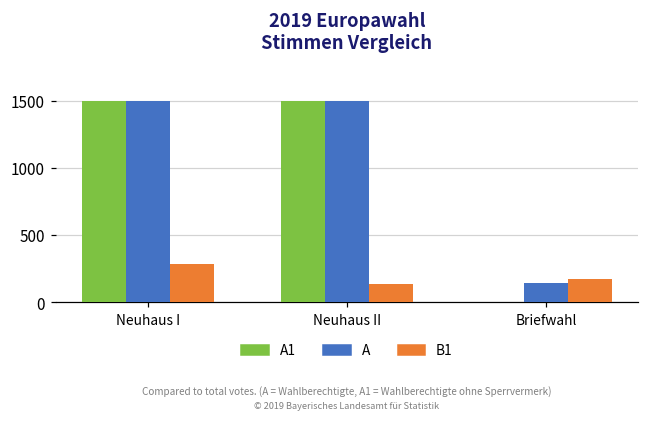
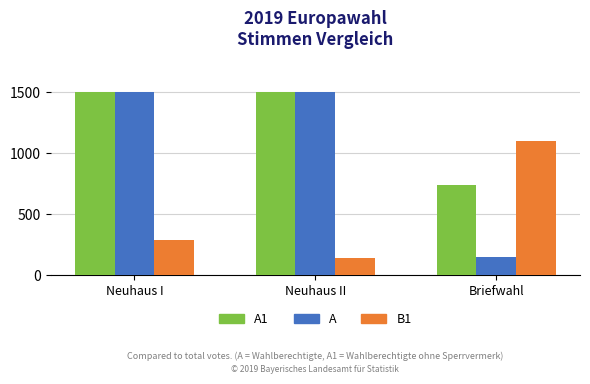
  {
    "A1": {
      "Neuhaus I": 1500,
      "Neuhaus II": 1500,
-     "Briefwahl": 0
+     "Briefwahl": 740
    },
    "A": {
      "Neuhaus I": 1500,
      "Neuhaus II": 1500,
      "Briefwahl": 150
    },
    "B1": {
      "Neuhaus I": 290,
      "Neuhaus II": 140,
-     "Briefwahl": 180
+     "Briefwahl": 1100
    }
  }
